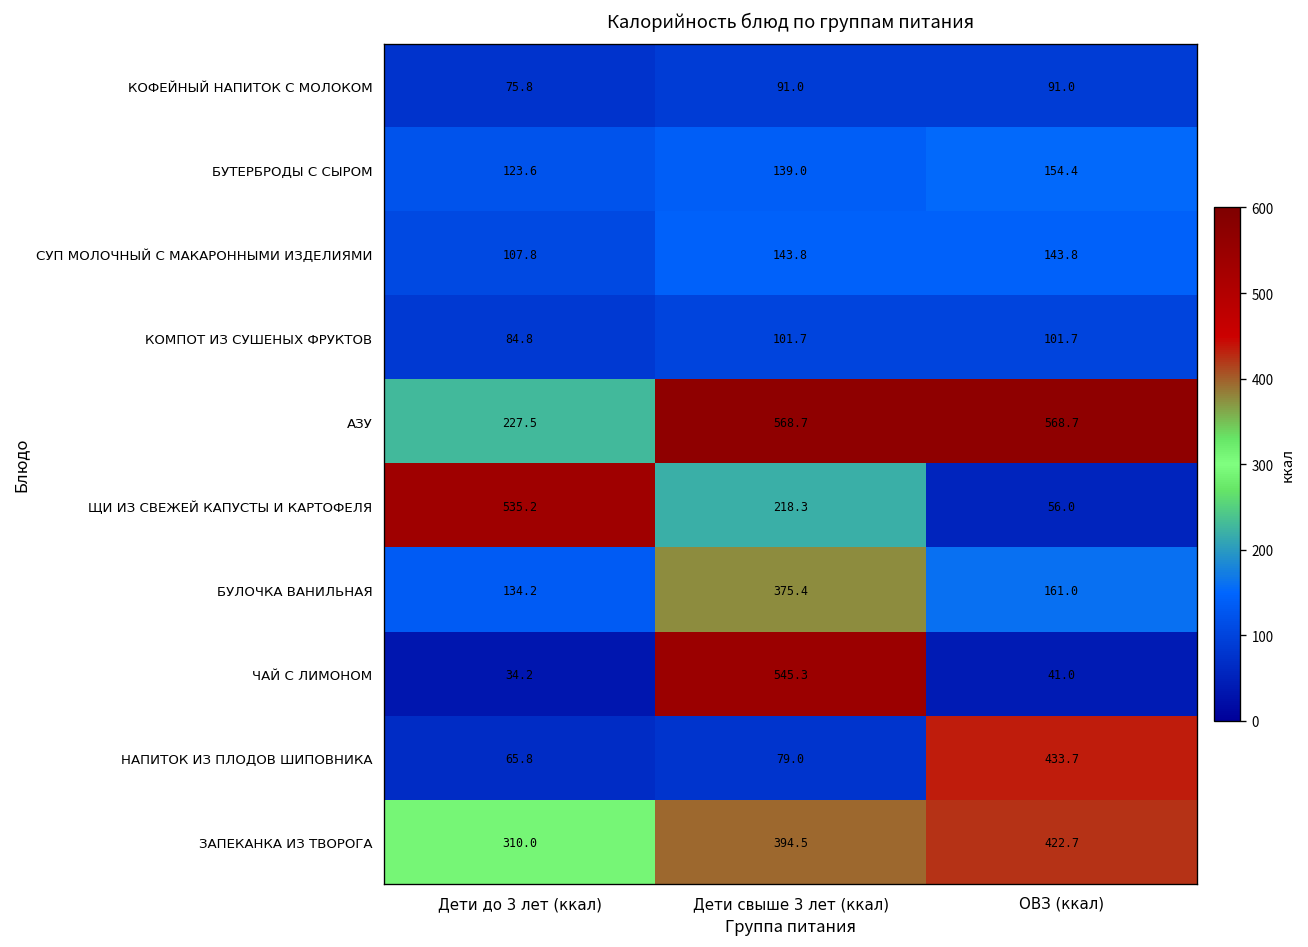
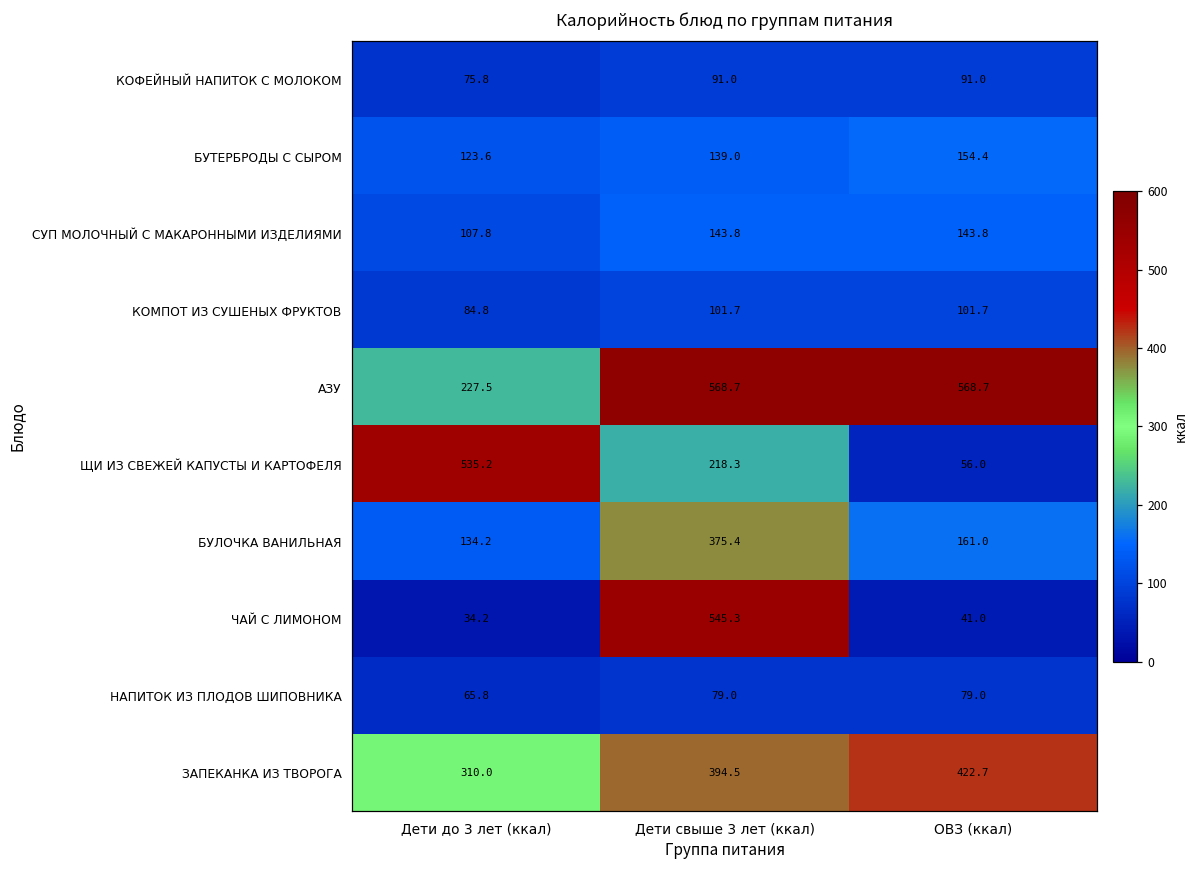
  {
    "КОФЕЙНЫЙ НАПИТОК С МОЛОКОМ": {
      "Дети до 3 лет (ккал)": 75.8,
      "Дети свыше 3 лет (ккал)": 91.0,
      "ОВЗ (ккал)": 91.0
    },
    "БУТЕРБРОДЫ С СЫРОМ": {
      "Дети до 3 лет (ккал)": 123.6,
      "Дети свыше 3 лет (ккал)": 139.0,
      "ОВЗ (ккал)": 154.4
    },
    "СУП МОЛОЧНЫЙ С МАКАРОННЫМИ ИЗДЕЛИЯМИ": {
      "Дети до 3 лет (ккал)": 107.8,
      "Дети свыше 3 лет (ккал)": 143.8,
      "ОВЗ (ккал)": 143.8
    },
    "КОМПОТ ИЗ СУШЕНЫХ ФРУКТОВ": {
      "Дети до 3 лет (ккал)": 84.8,
      "Дети свыше 3 лет (ккал)": 101.7,
      "ОВЗ (ккал)": 101.7
    },
    "АЗУ": {
      "Дети до 3 лет (ккал)": 227.5,
      "Дети свыше 3 лет (ккал)": 568.7,
      "ОВЗ (ккал)": 568.7
    },
    "ЩИ ИЗ СВЕЖЕЙ КАПУСТЫ И КАРТОФЕЛЯ": {
      "Дети до 3 лет (ккал)": 535.2,
      "Дети свыше 3 лет (ккал)": 218.3,
      "ОВЗ (ккал)": 56.0
    },
    "БУЛОЧКА ВАНИЛЬНАЯ": {
      "Дети до 3 лет (ккал)": 134.2,
      "Дети свыше 3 лет (ккал)": 375.4,
      "ОВЗ (ккал)": 161.0
    },
    "ЧАЙ С ЛИМОНОМ": {
      "Дети до 3 лет (ккал)": 34.2,
      "Дети свыше 3 лет (ккал)": 545.3,
      "ОВЗ (ккал)": 41.0
    },
    "НАПИТОК ИЗ ПЛОДОВ ШИПОВНИКА": {
      "Дети до 3 лет (ккал)": 65.8,
      "Дети свыше 3 лет (ккал)": 79.0,
-     "ОВЗ (ккал)": 433.7
+     "ОВЗ (ккал)": 79.0
    },
    "ЗАПЕКАНКА ИЗ ТВОРОГА": {
      "Дети до 3 лет (ккал)": 310.0,
      "Дети свыше 3 лет (ккал)": 394.5,
      "ОВЗ (ккал)": 422.7
    }
  }
